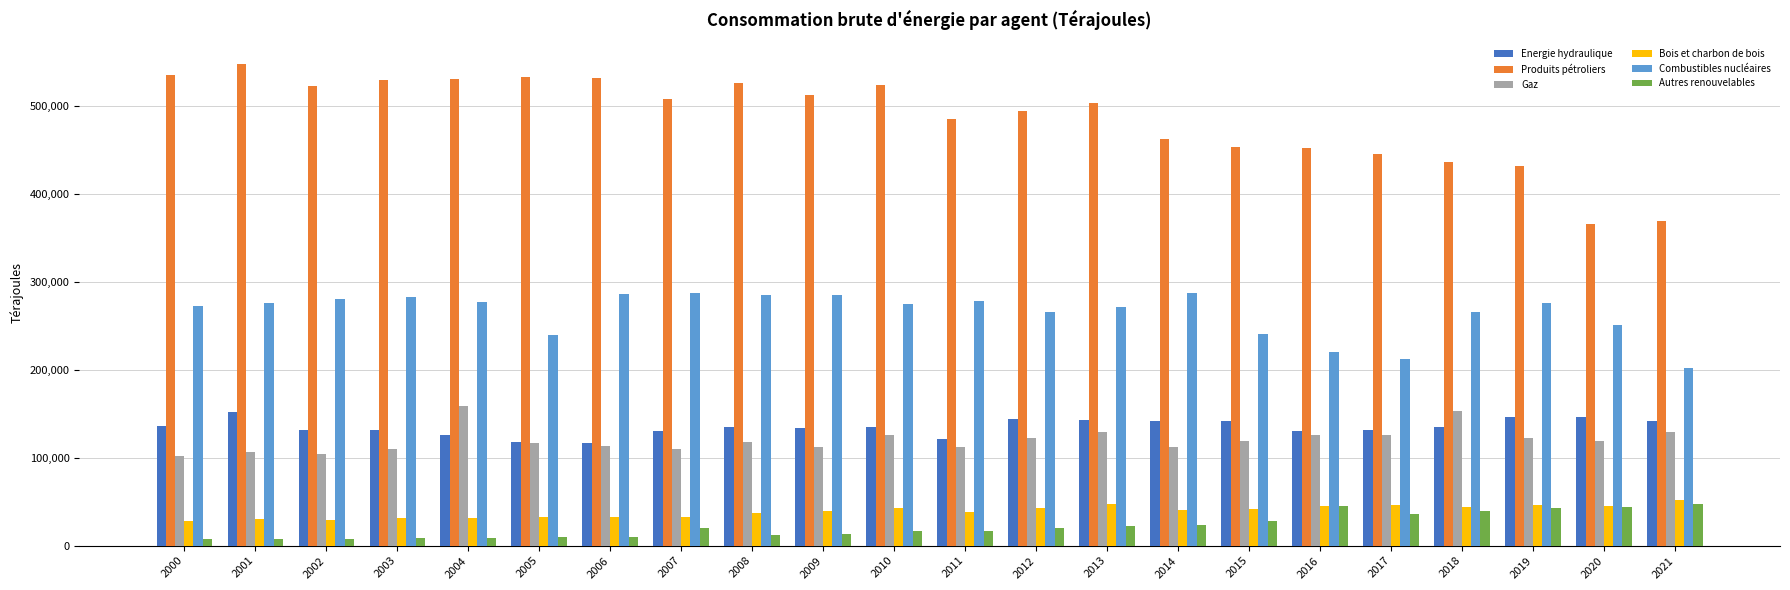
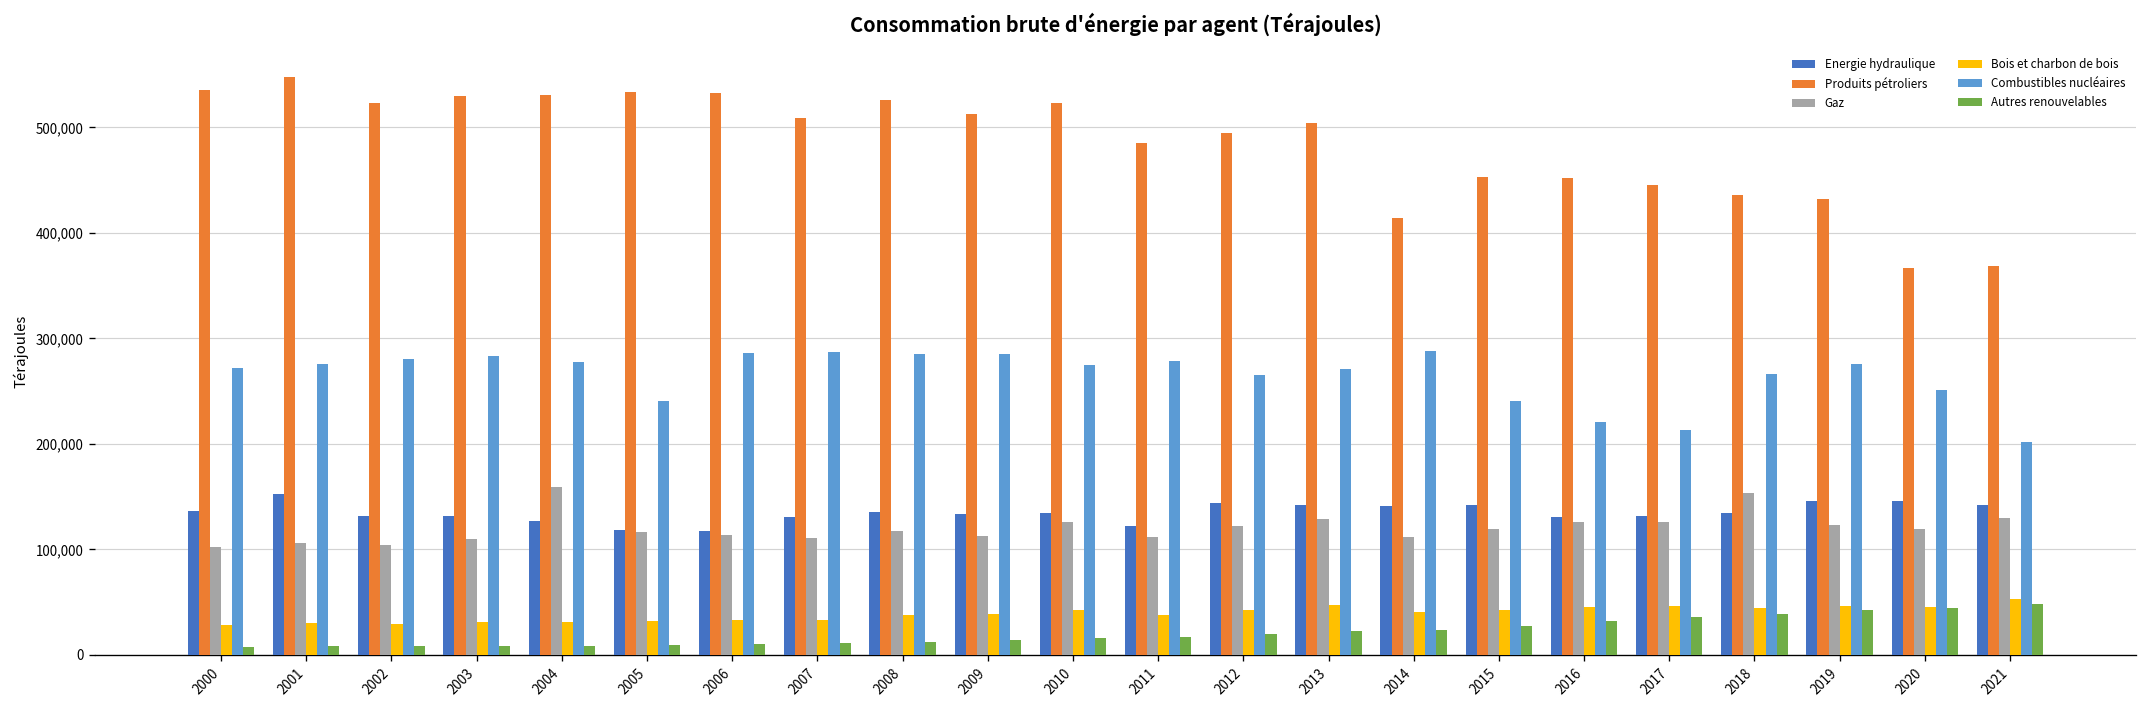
  {
    "Produits pétroliers": {
      "2000": "540,000",
      "2001": "550,000",
      "2002": "520,000",
      "2003": "530,000",
      "2004": "530,000",
      "2005": "530,000",
      "2006": "530,000",
      "2007": "510,000",
      "2008": "530,000",
      "2009": "510,000",
      "2010": "520,000",
      "2011": "490,000",
      "2012": "490,000",
      "2013": "500,000",
-     "2014": "460,000",
+     "2014": "410,000",
      "2015": "450,000",
      "2016": "450,000",
      "2017": "450,000",
      "2018": "440,000",
      "2019": "430,000",
      "2020": "370,000",
      "2021": "370,000"
    },
    "Gaz": {
      "2000": "100,000",
      "2001": "110,000",
      "2002": "100,000",
      "2003": "110,000",
      "2004": "160,000",
      "2005": "120,000",
      "2006": "110,000",
      "2007": "110,000",
      "2008": "120,000",
      "2009": "110,000",
      "2010": "130,000",
      "2011": "110,000",
      "2012": "120,000",
      "2013": "130,000",
      "2014": "110,000",
      "2015": "120,000",
      "2016": "130,000",
      "2017": "130,000",
      "2018": "150,000",
      "2019": "120,000",
      "2020": "120,000",
      "2021": "130,000"
    },
    "Bois et charbon de bois": {
      "2000": "30,000",
      "2001": "30,000",
      "2002": "30,000",
      "2003": "30,000",
      "2004": "30,000",
      "2005": "30,000",
      "2006": "30,000",
      "2007": "30,000",
      "2008": "40,000",
      "2009": "40,000",
      "2010": "40,000",
      "2011": "40,000",
      "2012": "40,000",
      "2013": "50,000",
      "2014": "40,000",
      "2015": "40,000",
      "2016": "50,000",
      "2017": "50,000",
      "2018": "40,000",
      "2019": "50,000",
      "2020": "50,000",
      "2021": "50,000"
    },
    "Autres renouvelables": {
      "2000": "10,000",
      "2001": "10,000",
      "2002": "10,000",
      "2003": "10,000",
      "2004": "10,000",
      "2005": "10,000",
      "2006": "10,000",
-     "2007": "20,000",
+     "2007": "10,000",
      "2008": "10,000",
      "2009": "10,000",
      "2010": "20,000",
      "2011": "20,000",
      "2012": "20,000",
      "2013": "20,000",
      "2014": "20,000",
      "2015": "30,000",
-     "2016": "40,000",
+     "2016": "30,000",
      "2017": "40,000",
      "2018": "40,000",
      "2019": "40,000",
      "2020": "40,000",
      "2021": "50,000"
    }
  }
